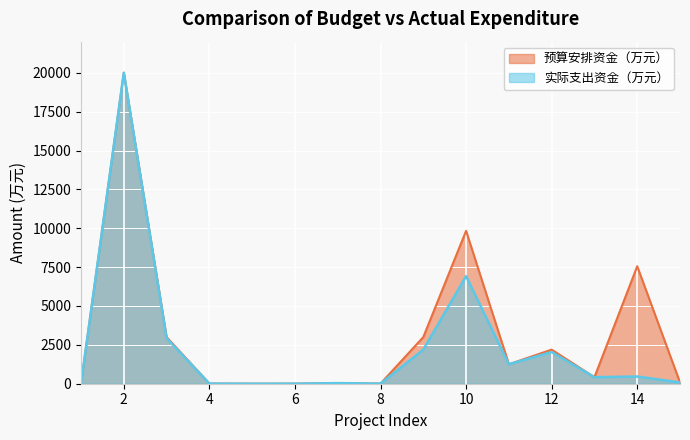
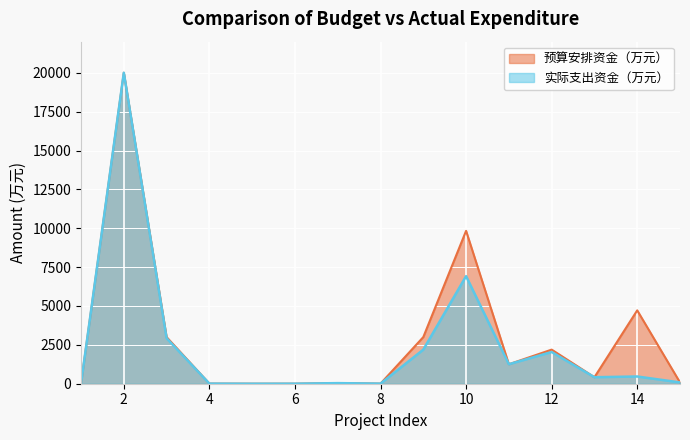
  {
    "预算安排资金（万元）": {
      "10": 9800,
-     "14": 7600
+     "14": 4700
    },
    "实际支出资金（万元）": {
      "10": 6900,
      "14": 500
    }
  }
